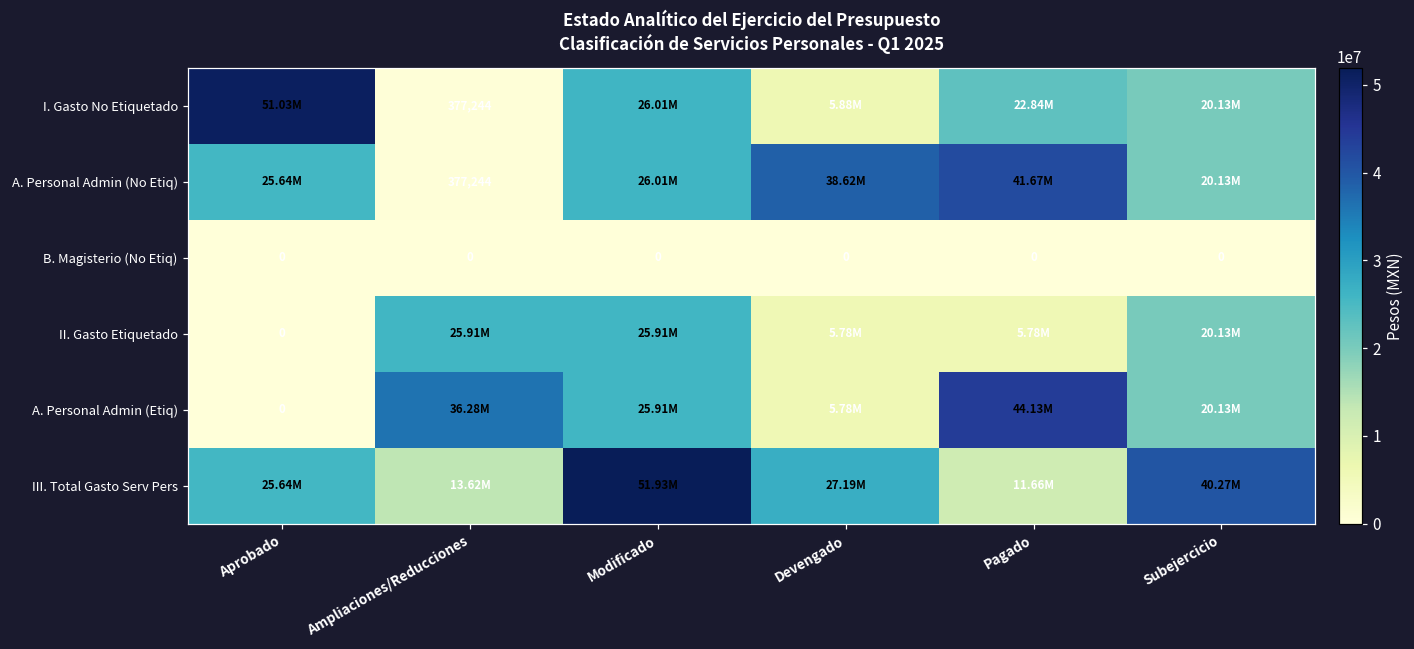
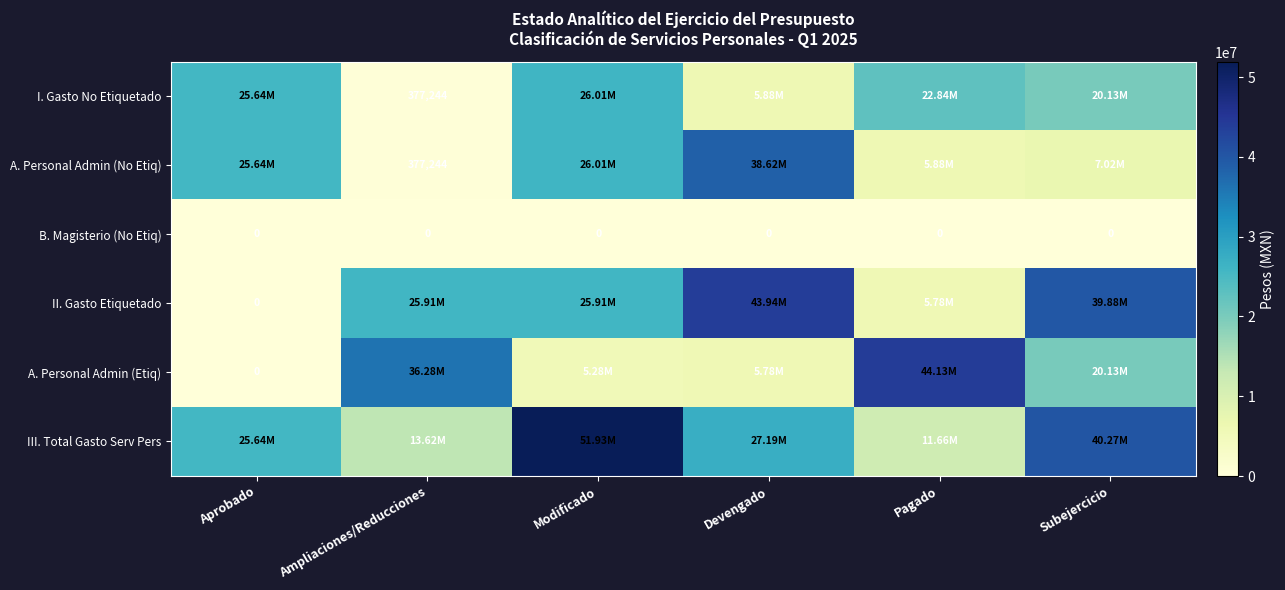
  {
    "I. Gasto No Etiquetado": {
-     "Aprobado": "51.03M",
+     "Aprobado": "25.64M",
      "Modificado": "26.01M",
      "Devengado": "5.88M",
      "Pagado": "22.84M",
      "Subejercicio": "20.13M"
    },
    "A. Personal Admin (No Etiq)": {
      "Aprobado": "25.64M",
      "Modificado": "26.01M",
      "Devengado": "38.62M",
-     "Pagado": "41.67M",
-     "Subejercicio": "20.13M"
+     "Pagado": "5.88M",
+     "Subejercicio": "7.02M"
    },
    "II. Gasto Etiquetado": {
      "Ampliaciones/Reducciones": "25.91M",
      "Modificado": "25.91M",
-     "Devengado": "5.78M",
+     "Devengado": "43.94M",
      "Pagado": "5.78M",
-     "Subejercicio": "20.13M"
+     "Subejercicio": "39.88M"
    },
    "A. Personal Admin (Etiq)": {
      "Ampliaciones/Reducciones": "36.28M",
-     "Modificado": "25.91M",
+     "Modificado": "5.28M",
      "Devengado": "5.78M",
      "Pagado": "44.13M",
      "Subejercicio": "20.13M"
    },
    "III. Total Gasto Serv Pers": {
      "Aprobado": "25.64M",
      "Ampliaciones/Reducciones": "13.62M",
      "Modificado": "51.93M",
      "Devengado": "27.19M",
      "Pagado": "11.66M",
      "Subejercicio": "40.27M"
    }
  }
